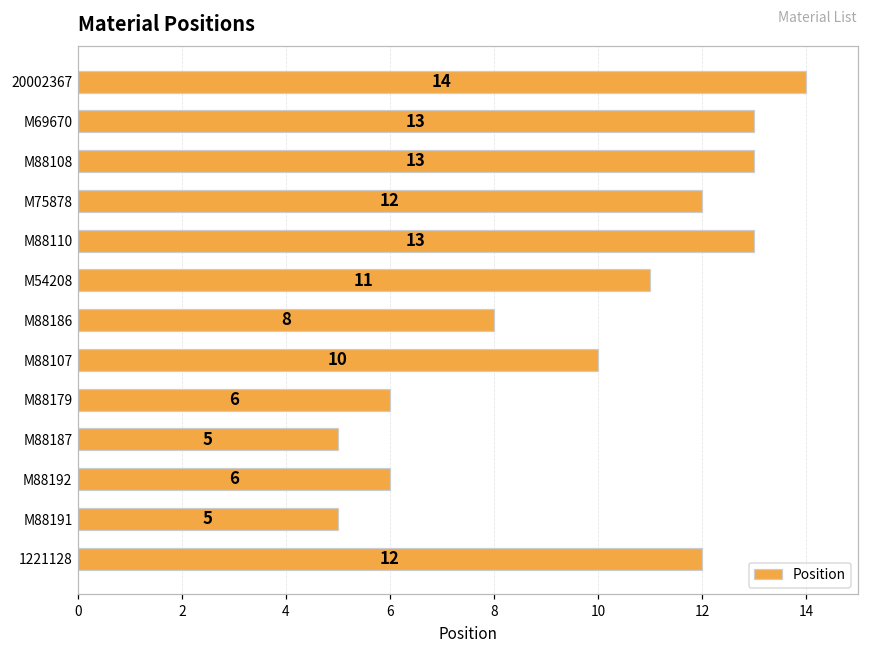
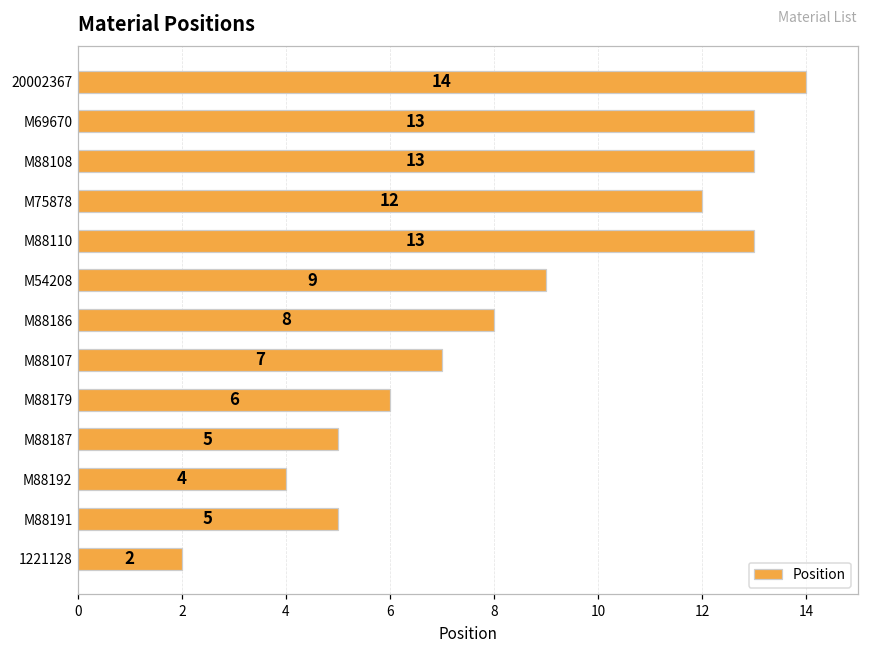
  {
    "20002367": 14,
    "M69670": 13,
    "M88108": 13,
    "M75878": 12,
    "M88110": 13,
-   "M54208": 11,
+   "M54208": 9,
    "M88186": 8,
-   "M88107": 10,
+   "M88107": 7,
    "M88179": 6,
    "M88187": 5,
-   "M88192": 6,
+   "M88192": 4,
    "M88191": 5,
-   "1221128": 12
+   "1221128": 2
  }
